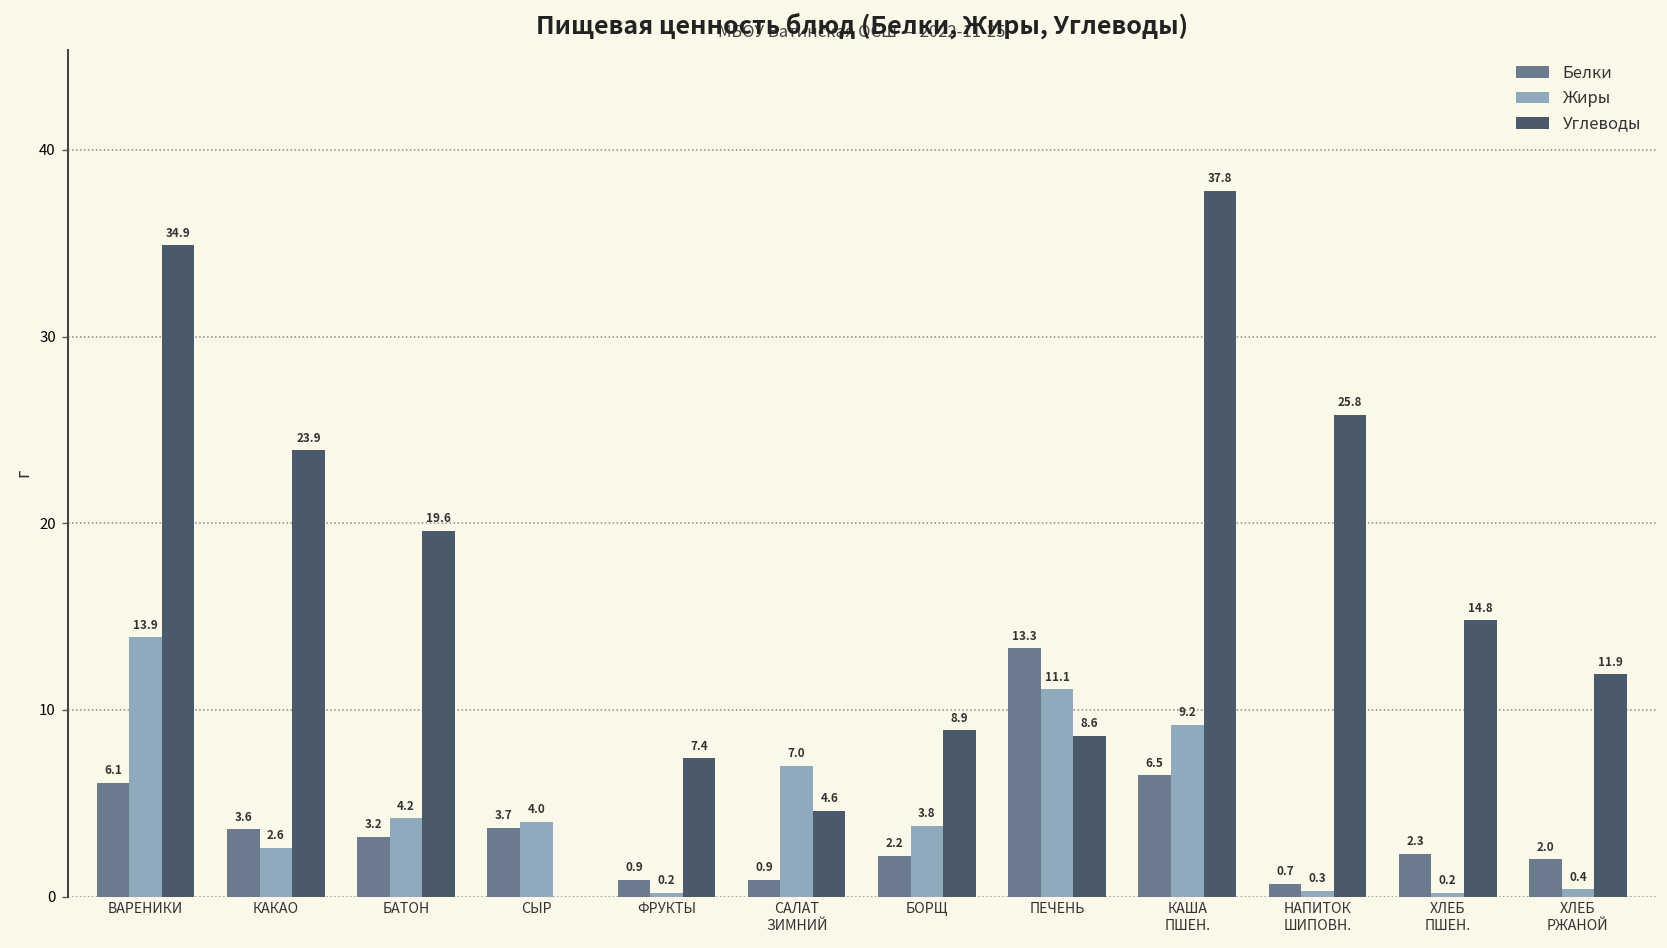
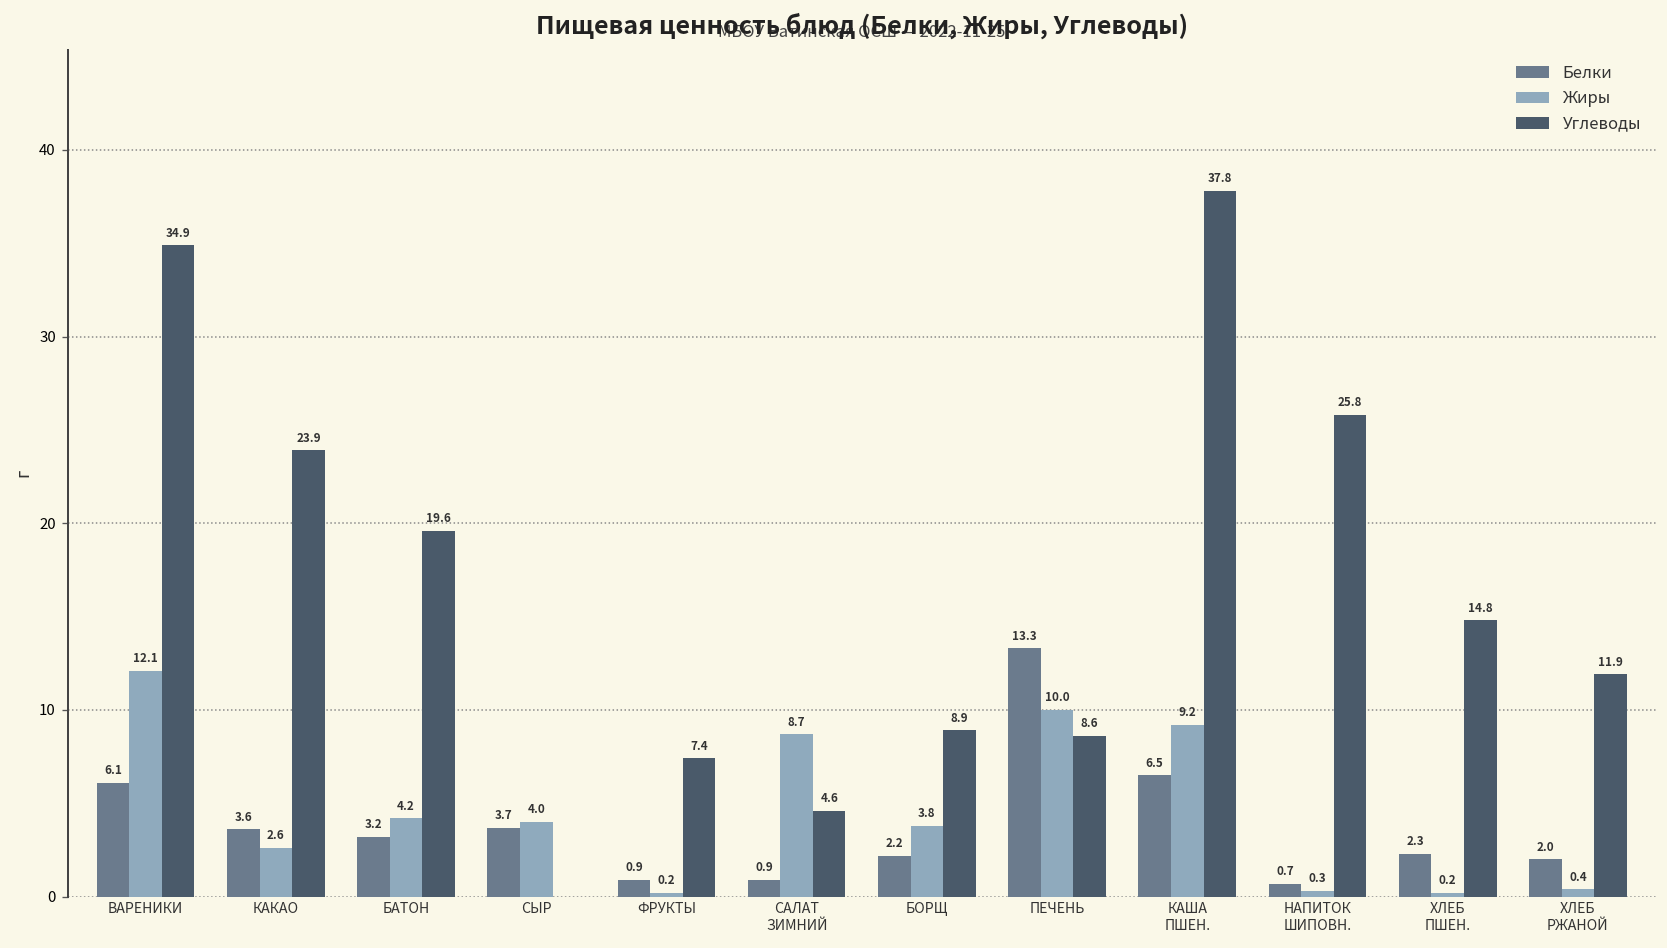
  {
    "Жиры": {
-     "ВАРЕНИКИ": 13.9,
+     "ВАРЕНИКИ": 12.1,
      "КАКАО": 2.6,
      "БАТОН": 4.2,
      "СЫР": 4.0,
      "ФРУКТЫ": 0.2,
-     "САЛАТ ЗИМНИЙ": 7.0,
+     "САЛАТ ЗИМНИЙ": 8.7,
      "БОРЩ": 3.8,
-     "ПЕЧЕНЬ": 11.1,
+     "ПЕЧЕНЬ": 10.0,
      "КАША ПШЕН.": 9.2,
      "НАПИТОК ШИПОВН.": 0.3,
      "ХЛЕБ ПШЕН.": 0.2,
      "ХЛЕБ РЖАНОЙ": 0.4
    }
  }
